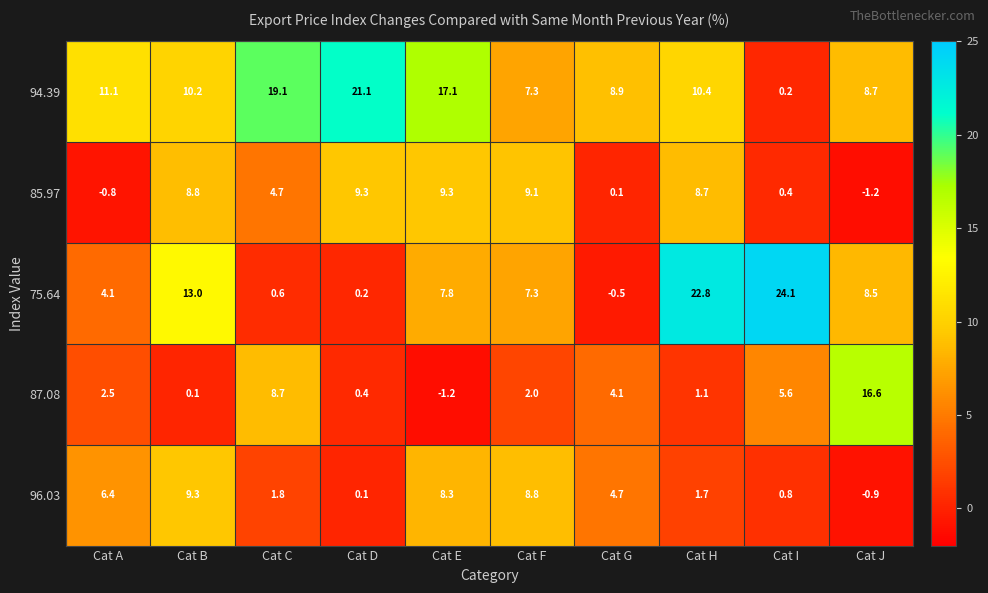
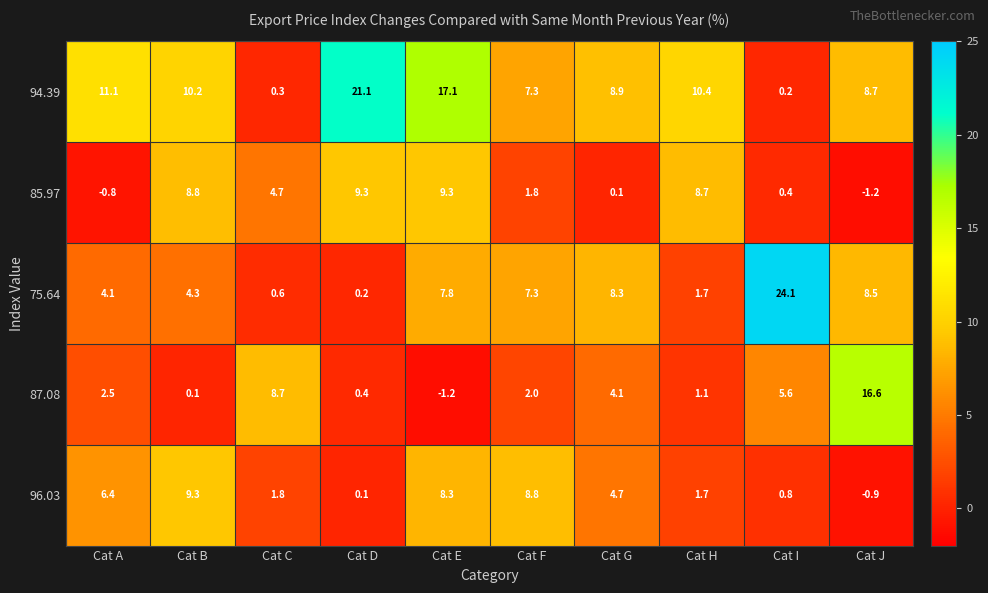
  {
    "94.39": {
      "Cat A": 11.1,
      "Cat B": 10.2,
-     "Cat C": 19.1,
+     "Cat C": 0.3,
      "Cat D": 21.1,
      "Cat E": 17.1,
      "Cat F": 7.3,
      "Cat G": 8.9,
      "Cat H": 10.4,
      "Cat I": 0.2,
      "Cat J": 8.7
    },
    "85.97": {
      "Cat A": -0.8,
      "Cat B": 8.8,
      "Cat C": 4.7,
      "Cat D": 9.3,
      "Cat E": 9.3,
-     "Cat F": 9.1,
+     "Cat F": 1.8,
      "Cat G": 0.1,
      "Cat H": 8.7,
      "Cat I": 0.4,
      "Cat J": -1.2
    },
    "75.64": {
      "Cat A": 4.1,
-     "Cat B": 13.0,
+     "Cat B": 4.3,
      "Cat C": 0.6,
      "Cat D": 0.2,
      "Cat E": 7.8,
      "Cat F": 7.3,
-     "Cat G": -0.5,
-     "Cat H": 22.8,
+     "Cat G": 8.3,
+     "Cat H": 1.7,
      "Cat I": 24.1,
      "Cat J": 8.5
    },
    "87.08": {
      "Cat A": 2.5,
      "Cat B": 0.1,
      "Cat C": 8.7,
      "Cat D": 0.4,
      "Cat E": -1.2,
      "Cat F": 2.0,
      "Cat G": 4.1,
      "Cat H": 1.1,
      "Cat I": 5.6,
      "Cat J": 16.6
    },
    "96.03": {
      "Cat A": 6.4,
      "Cat B": 9.3,
      "Cat C": 1.8,
      "Cat D": 0.1,
      "Cat E": 8.3,
      "Cat F": 8.8,
      "Cat G": 4.7,
      "Cat H": 1.7,
      "Cat I": 0.8,
      "Cat J": -0.9
    }
  }
